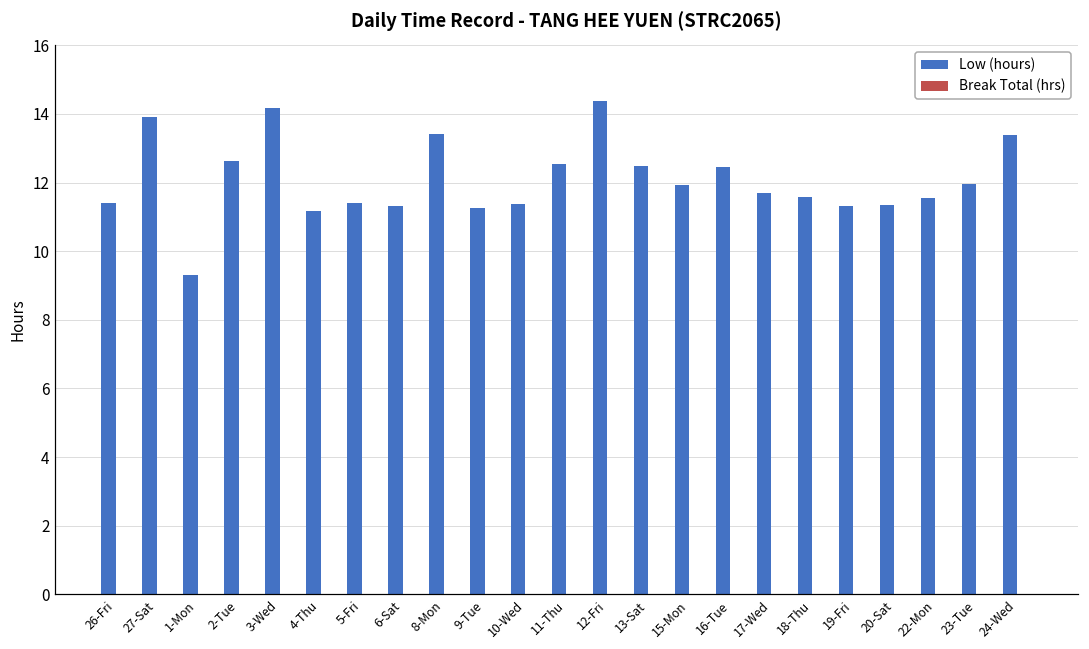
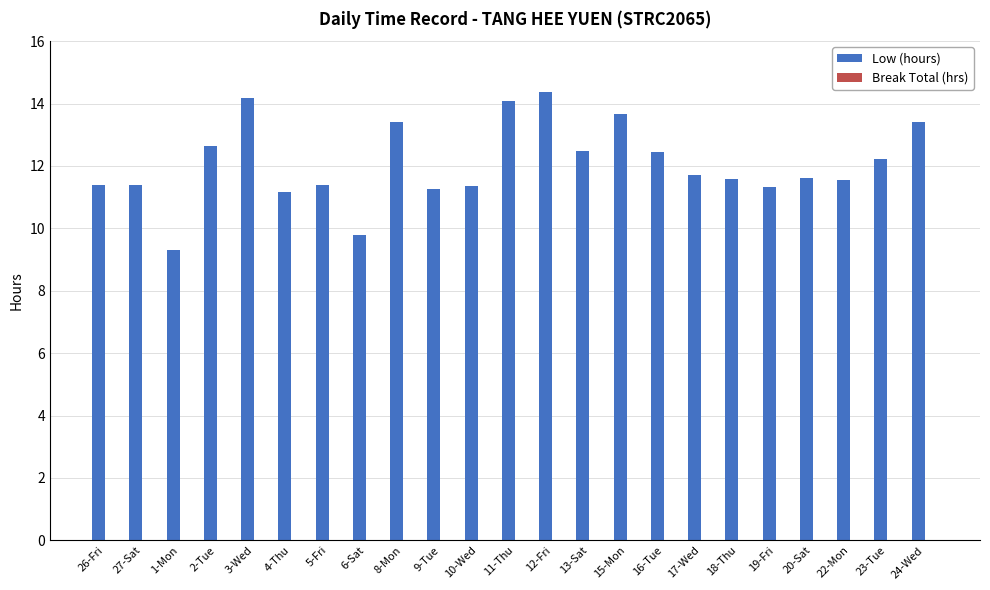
  {
    "Low (hours)": {
      "26-Fri": 11.4,
-     "27-Sat": 13.9,
+     "27-Sat": 11.4,
      "1-Mon": 9.3,
      "2-Tue": 12.6,
      "3-Wed": 14.2,
      "4-Thu": 11.2,
      "5-Fri": 11.4,
-     "6-Sat": 11.3,
+     "6-Sat": 9.8,
      "8-Mon": 13.4,
      "9-Tue": 11.3,
      "10-Wed": 11.4,
-     "11-Thu": 12.5,
+     "11-Thu": 14.1,
      "12-Fri": 14.4,
      "13-Sat": 12.5,
-     "15-Mon": 11.9,
+     "15-Mon": 13.7,
      "16-Tue": 12.5,
      "17-Wed": 11.7,
      "18-Thu": 11.6,
      "19-Fri": 11.3,
-     "20-Sat": 11.4,
+     "20-Sat": 11.6,
      "22-Mon": 11.6,
-     "23-Tue": 12.0,
+     "23-Tue": 12.2,
      "24-Wed": 13.4
    },
    "Break Total (hrs)": {
      "26-Fri": 0.0,
      "27-Sat": 0.0,
      "1-Mon": 0.0,
      "2-Tue": 0.0,
      "3-Wed": 0.0,
      "4-Thu": 0.0,
      "5-Fri": 0.0,
      "6-Sat": 0.0,
      "8-Mon": 0.0,
      "9-Tue": 0.0,
      "10-Wed": 0.0,
      "11-Thu": 0.0,
      "12-Fri": 0.0,
      "13-Sat": 0.0,
      "15-Mon": 0.0,
      "16-Tue": 0.0,
      "17-Wed": 0.0,
      "18-Thu": 0.0,
      "19-Fri": 0.0,
      "20-Sat": 0.0,
      "22-Mon": 0.0,
      "23-Tue": 0.0,
      "24-Wed": 0.0
    }
  }
